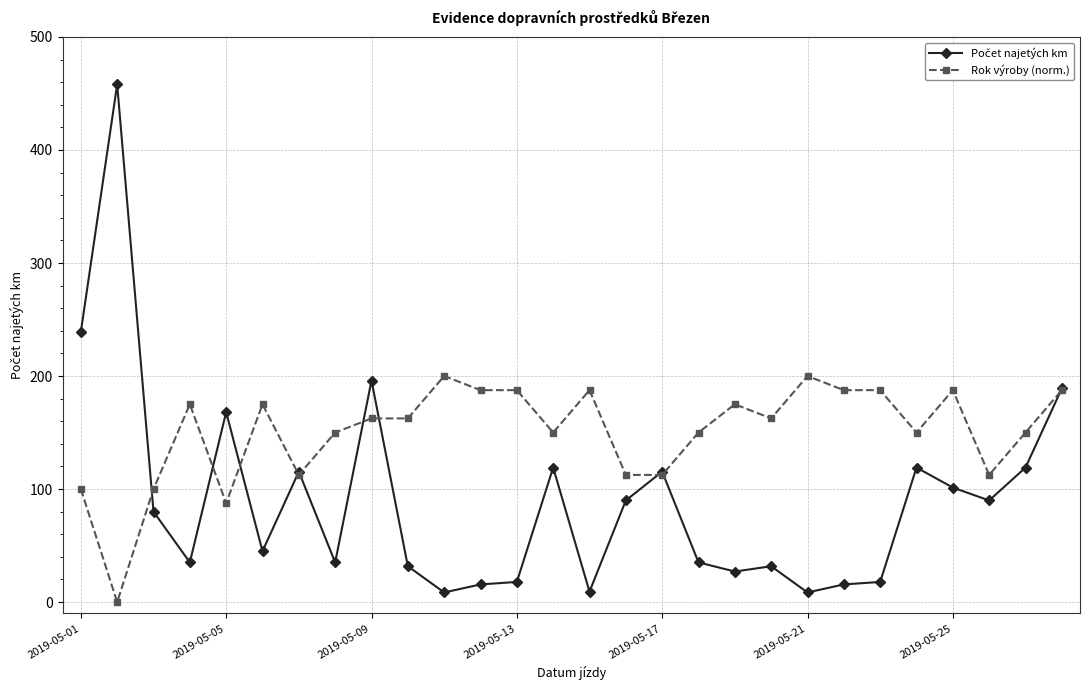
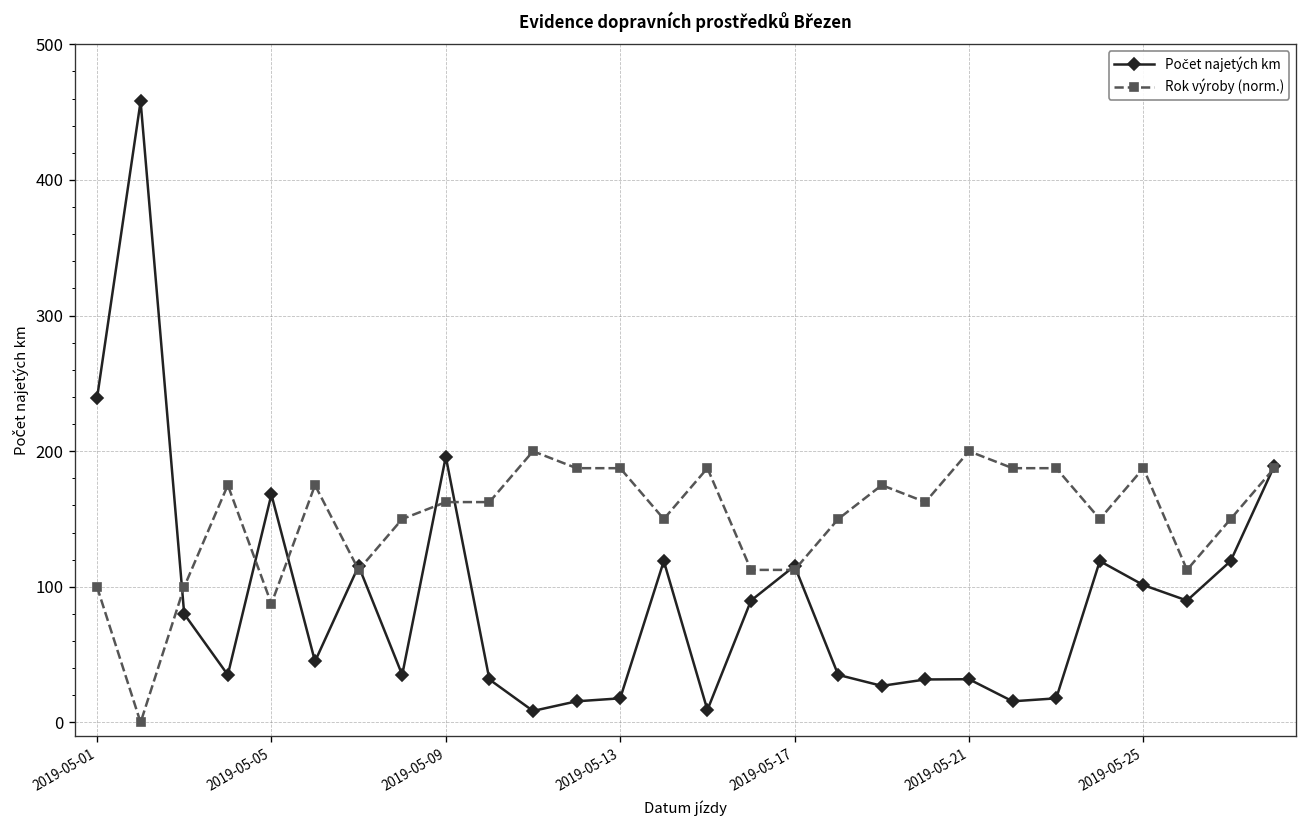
  {
    "Počet najetých km": {
      "2019-05-01": 239,
      "2019-05-05": 168,
      "2019-05-09": 196,
      "2019-05-13": 18,
      "2019-05-17": 115,
-     "2019-05-21": 9,
+     "2019-05-21": 32,
      "2019-05-25": 101
    },
    "Rok výroby (norm.)": {
      "2019-05-01": 100,
      "2019-05-05": 88,
      "2019-05-09": 163,
      "2019-05-13": 188,
      "2019-05-17": 113,
      "2019-05-21": 200,
      "2019-05-25": 188
    }
  }
